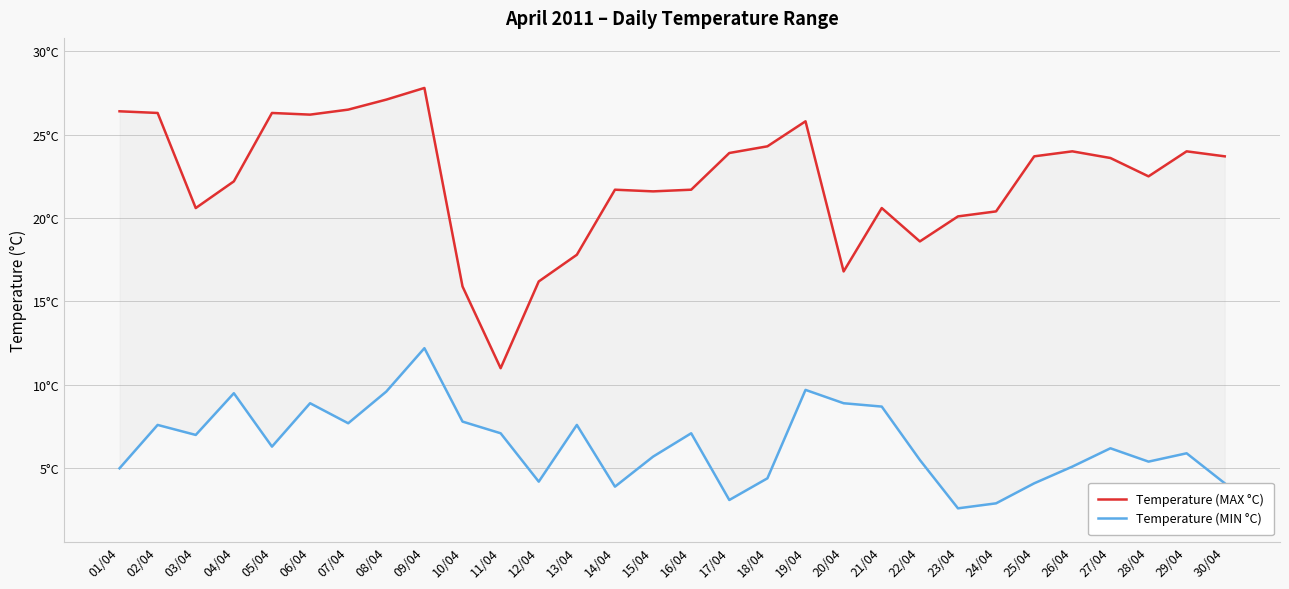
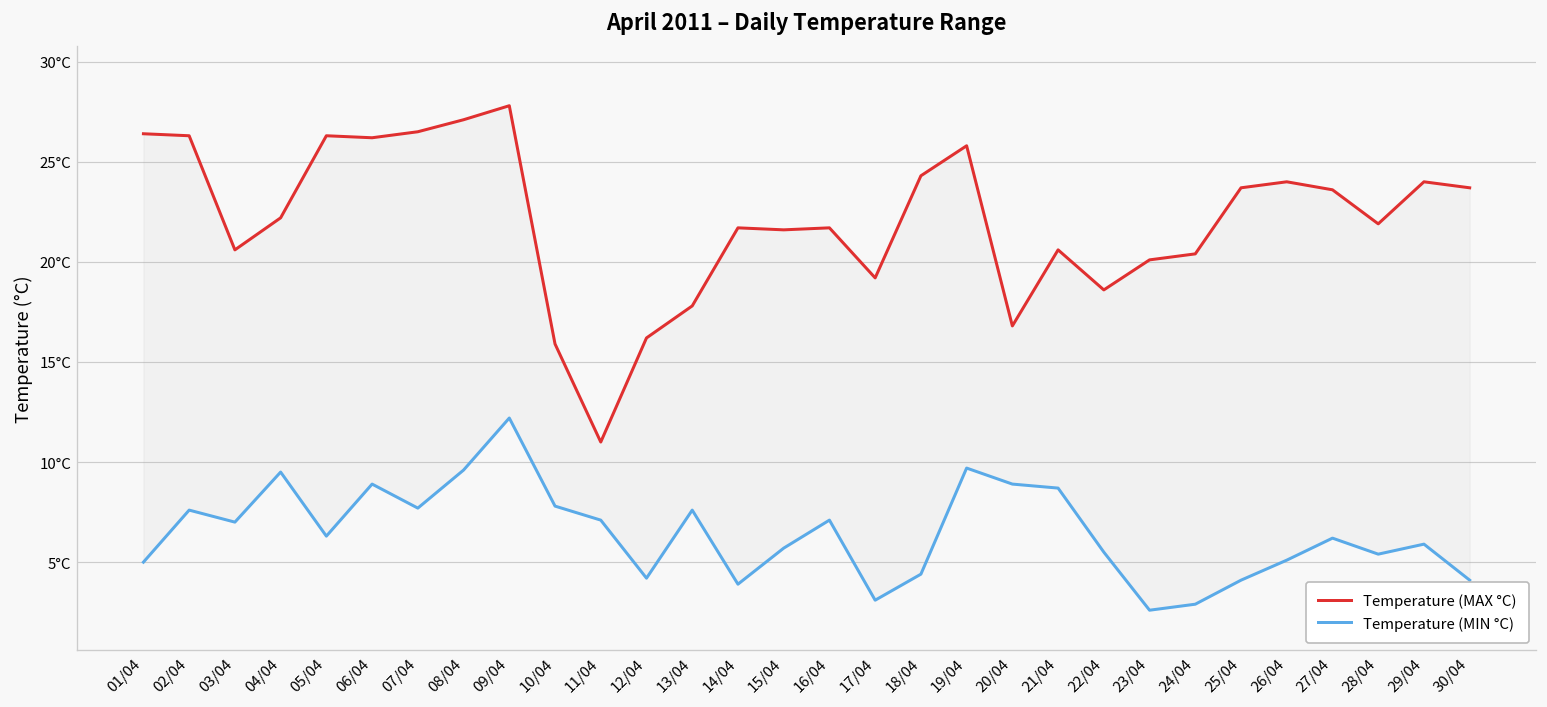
  {
    "Temperature (MAX °C)": {
      "01/04": "26.4°C",
      "02/04": "26.3°C",
      "03/04": "20.6°C",
      "04/04": "22.2°C",
      "05/04": "26.3°C",
      "06/04": "26.2°C",
      "07/04": "26.5°C",
      "08/04": "27.1°C",
      "09/04": "27.8°C",
      "10/04": "15.9°C",
      "11/04": "11.0°C",
      "12/04": "16.2°C",
      "13/04": "17.8°C",
      "14/04": "21.7°C",
      "15/04": "21.6°C",
      "16/04": "21.7°C",
-     "17/04": "23.9°C",
+     "17/04": "19.2°C",
      "18/04": "24.3°C",
      "19/04": "25.8°C",
      "20/04": "16.8°C",
      "21/04": "20.6°C",
      "22/04": "18.6°C",
      "23/04": "20.1°C",
      "24/04": "20.4°C",
      "25/04": "23.7°C",
      "26/04": "24.0°C",
      "27/04": "23.6°C",
-     "28/04": "22.5°C",
+     "28/04": "21.9°C",
      "29/04": "24.0°C",
      "30/04": "23.7°C"
    },
    "Temperature (MIN °C)": {
      "01/04": "5.0°C",
      "02/04": "7.6°C",
      "03/04": "7.0°C",
      "04/04": "9.5°C",
      "05/04": "6.3°C",
      "06/04": "8.9°C",
      "07/04": "7.7°C",
      "08/04": "9.6°C",
      "09/04": "12.2°C",
      "10/04": "7.8°C",
      "11/04": "7.1°C",
      "12/04": "4.2°C",
      "13/04": "7.6°C",
      "14/04": "3.9°C",
      "15/04": "5.7°C",
      "16/04": "7.1°C",
      "17/04": "3.1°C",
      "18/04": "4.4°C",
      "19/04": "9.7°C",
      "20/04": "8.9°C",
      "21/04": "8.7°C",
      "22/04": "5.5°C",
      "23/04": "2.6°C",
      "24/04": "2.9°C",
      "25/04": "4.1°C",
      "26/04": "5.1°C",
      "27/04": "6.2°C",
      "28/04": "5.4°C",
      "29/04": "5.9°C"
    }
  }
